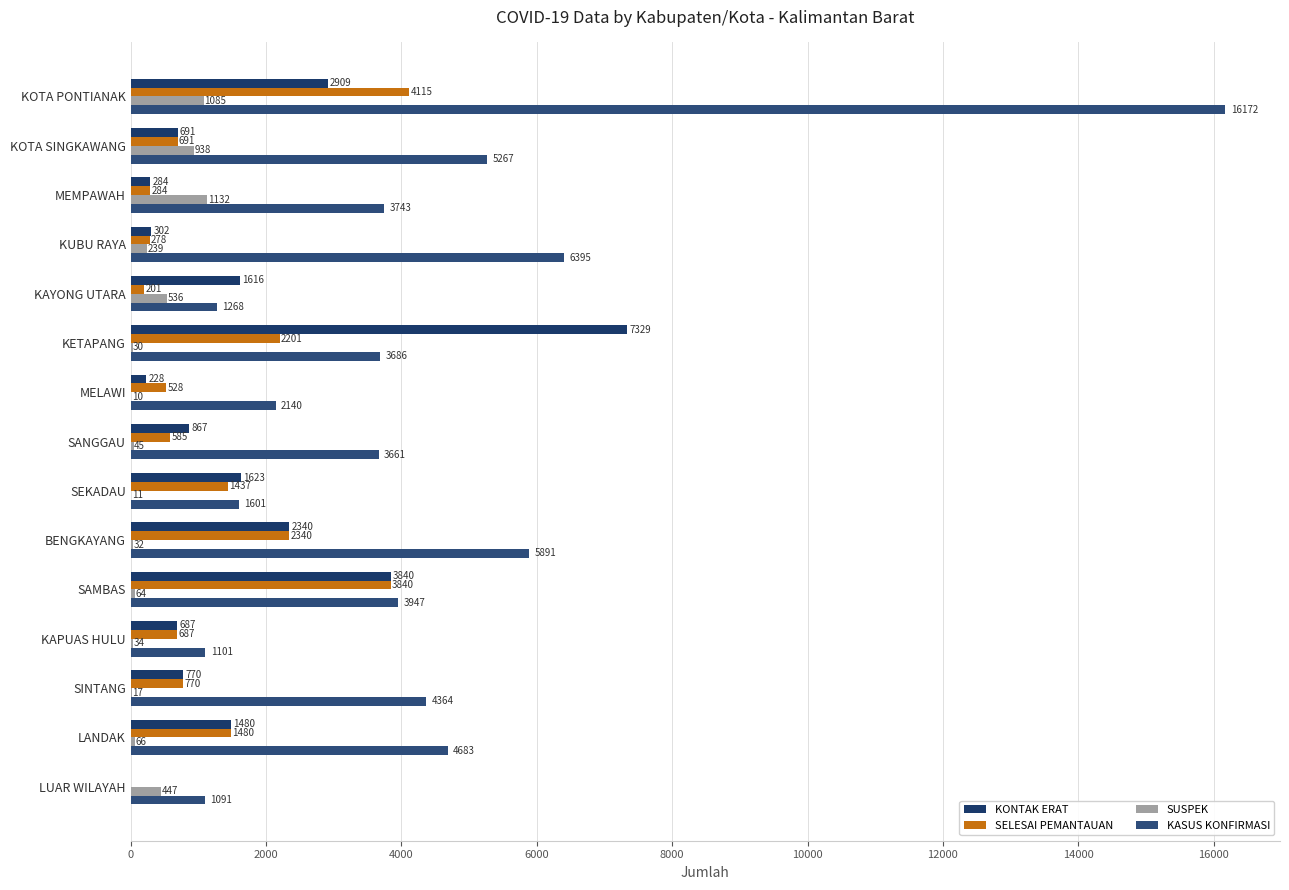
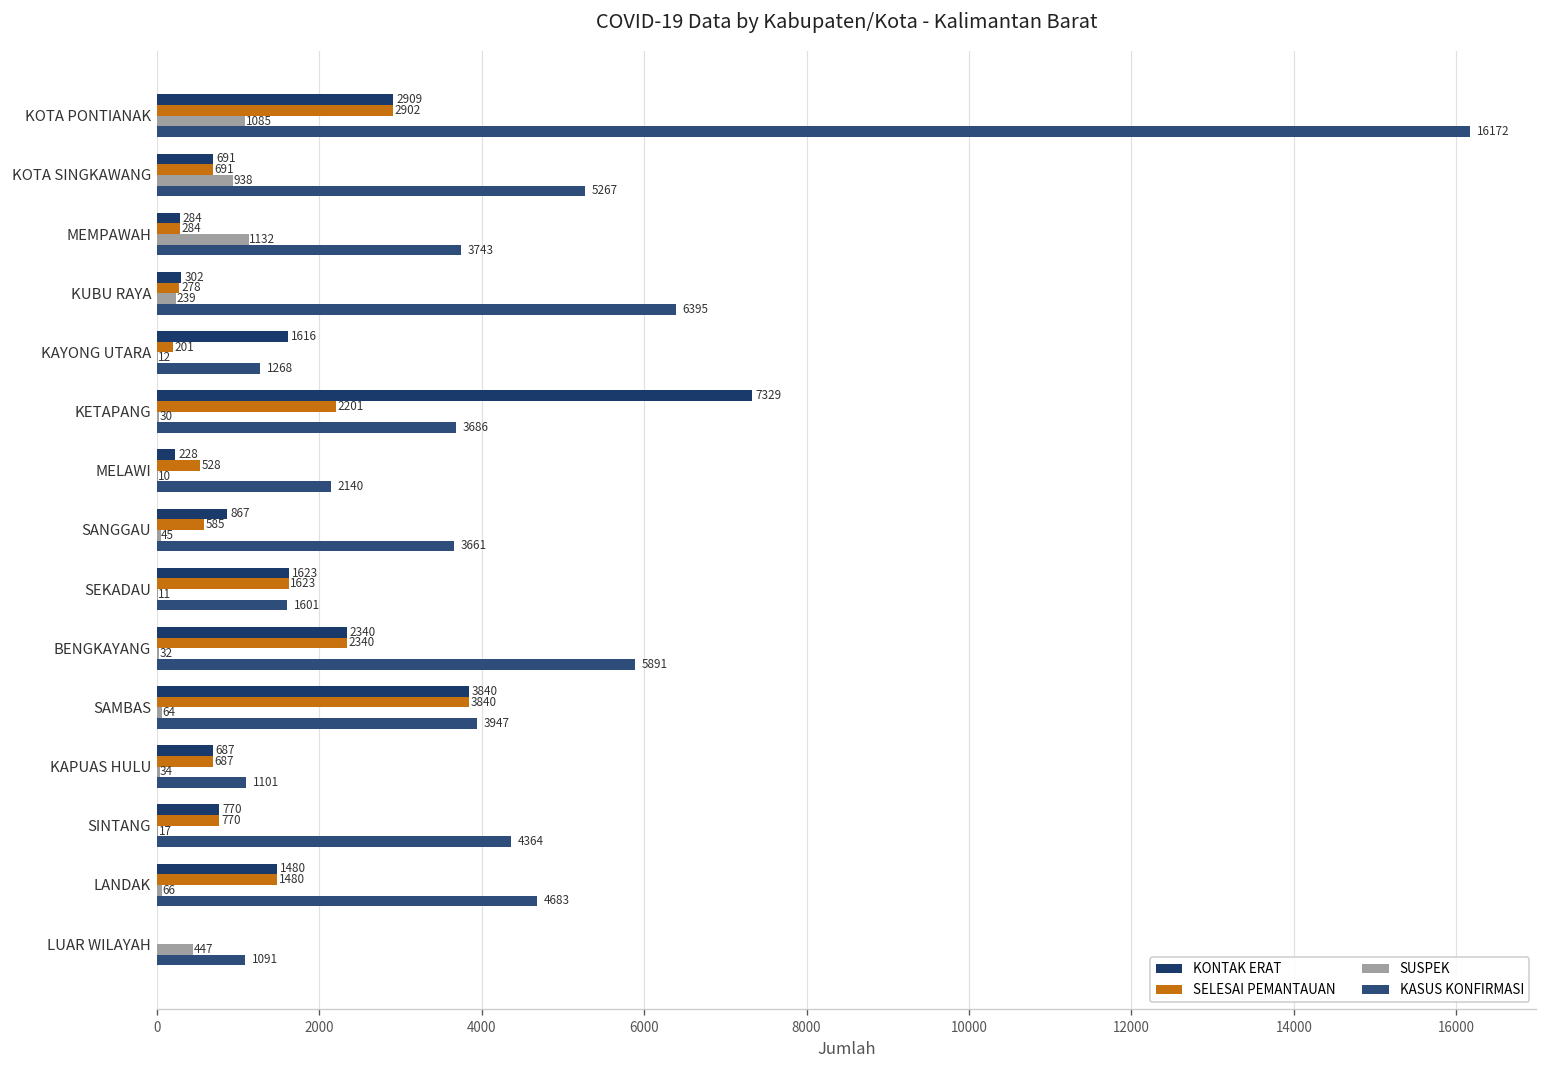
  {
    "SELESAI PEMANTAUAN": {
-     "KOTA PONTIANAK": 4115,
+     "KOTA PONTIANAK": 2902,
      "KOTA SINGKAWANG": 691,
      "MEMPAWAH": 284,
      "KUBU RAYA": 278,
      "KAYONG UTARA": 201,
      "KETAPANG": 2201,
      "MELAWI": 528,
      "SANGGAU": 585,
-     "SEKADAU": 1437,
+     "SEKADAU": 1623,
      "BENGKAYANG": 2340,
      "SAMBAS": 3840,
      "KAPUAS HULU": 687,
      "SINTANG": 770,
      "LANDAK": 1480
    },
    "SUSPEK": {
      "KOTA PONTIANAK": 1085,
      "KOTA SINGKAWANG": 938,
      "MEMPAWAH": 1132,
      "KUBU RAYA": 239,
-     "KAYONG UTARA": 536,
+     "KAYONG UTARA": 12,
      "KETAPANG": 30,
      "MELAWI": 10,
      "SANGGAU": 45,
      "SEKADAU": 11,
      "BENGKAYANG": 32,
      "SAMBAS": 64,
      "KAPUAS HULU": 34,
      "SINTANG": 17,
      "LANDAK": 66,
      "LUAR WILAYAH": 447
    }
  }
